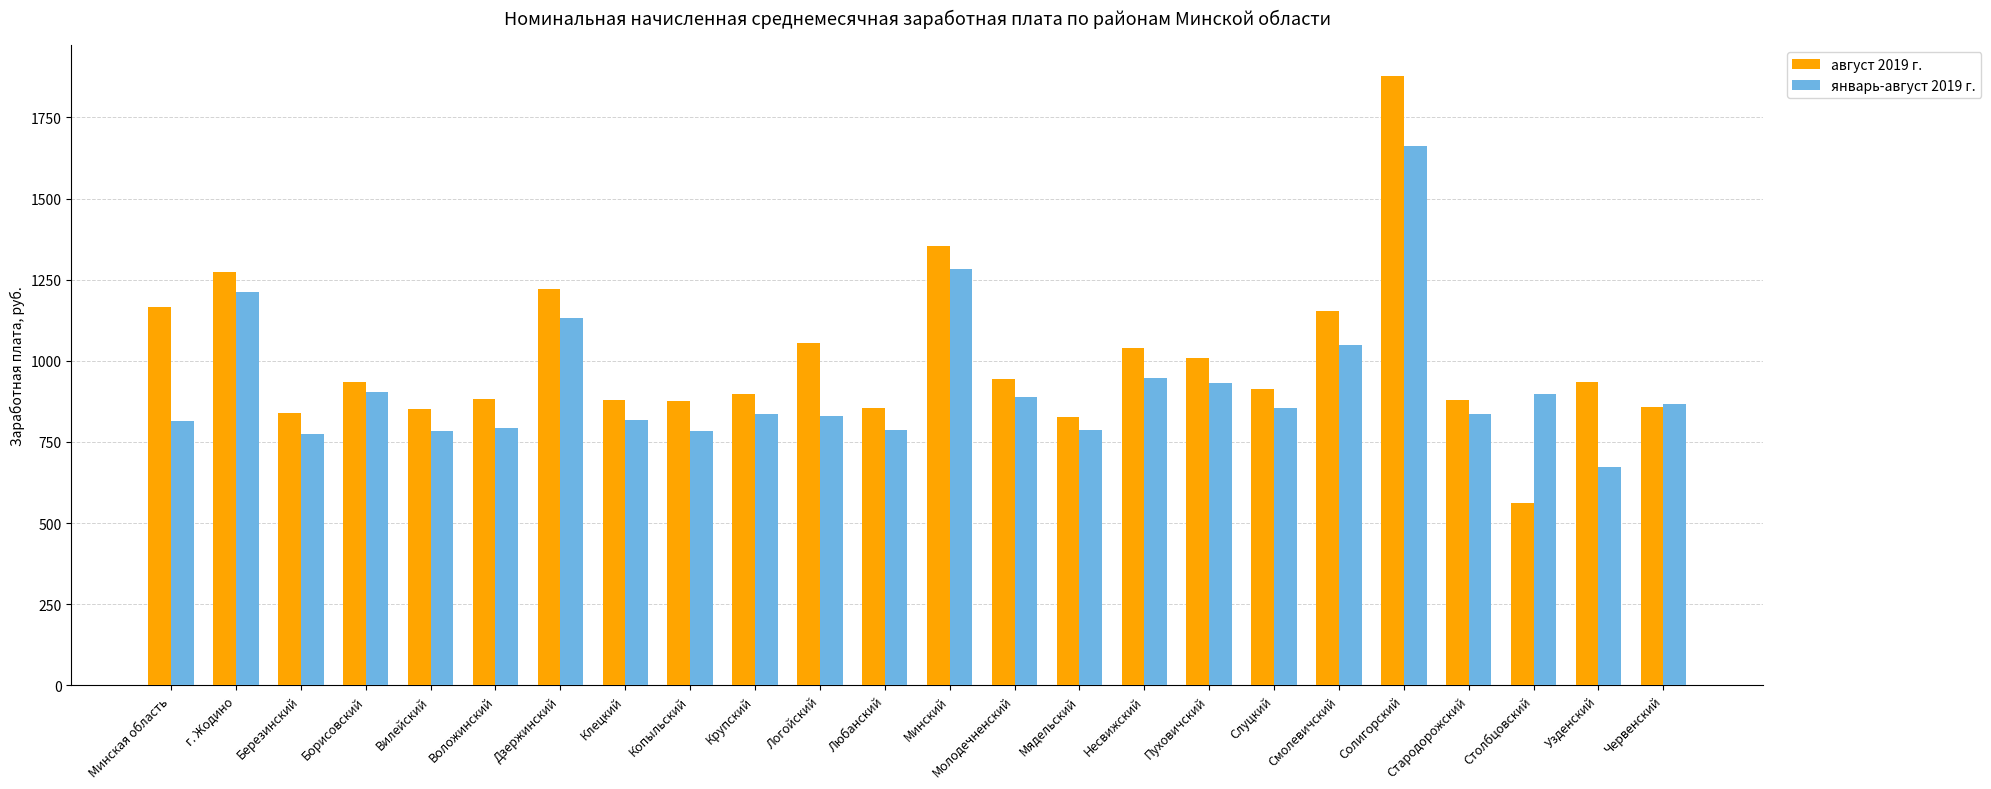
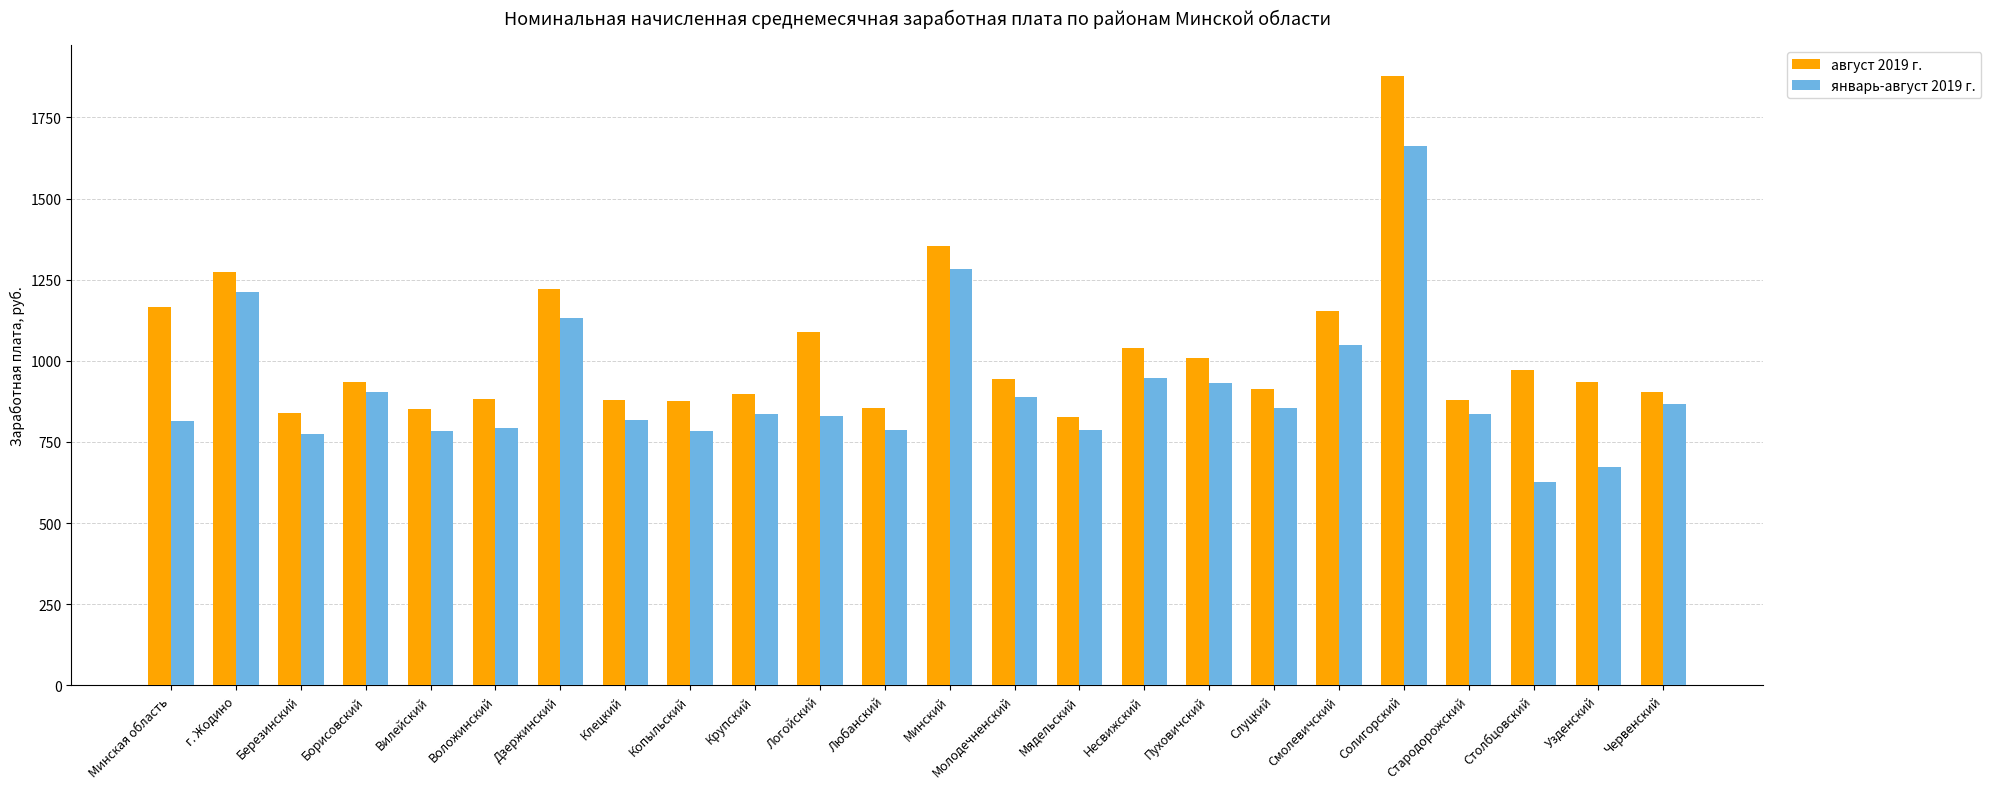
  {
    "август 2019 г.": {
      "Минская область": 1170,
      "г. Жодино": 1270,
      "Березинский": 840,
      "Борисовский": 940,
      "Вилейский": 850,
      "Воложинский": 880,
      "Дзержинский": 1220,
      "Клецкий": 880,
      "Копыльский": 880,
      "Крупский": 900,
-     "Логойский": 1050,
+     "Логойский": 1090,
      "Любанский": 850,
      "Минский": 1350,
      "Молодечненский": 940,
      "Мядельский": 830,
      "Несвижский": 1040,
      "Пуховичский": 1010,
      "Слуцкий": 910,
      "Смолевичский": 1150,
      "Солигорский": 1880,
      "Стародорожский": 880,
-     "Столбцовский": 560,
+     "Столбцовский": 970,
      "Узденский": 930,
-     "Червенский": 860
+     "Червенский": 900
    },
    "январь-август 2019 г.": {
      "Минская область": 820,
      "г. Жодино": 1210,
      "Березинский": 770,
      "Борисовский": 900,
      "Вилейский": 780,
      "Воложинский": 790,
      "Дзержинский": 1130,
      "Клецкий": 820,
      "Копыльский": 780,
      "Крупский": 840,
      "Логойский": 830,
      "Любанский": 790,
      "Минский": 1280,
      "Молодечненский": 890,
      "Мядельский": 790,
      "Несвижский": 950,
      "Пуховичский": 930,
      "Слуцкий": 850,
      "Смолевичский": 1050,
      "Солигорский": 1660,
      "Стародорожский": 830,
-     "Столбцовский": 900,
+     "Столбцовский": 630,
      "Узденский": 670,
      "Червенский": 870
    }
  }
